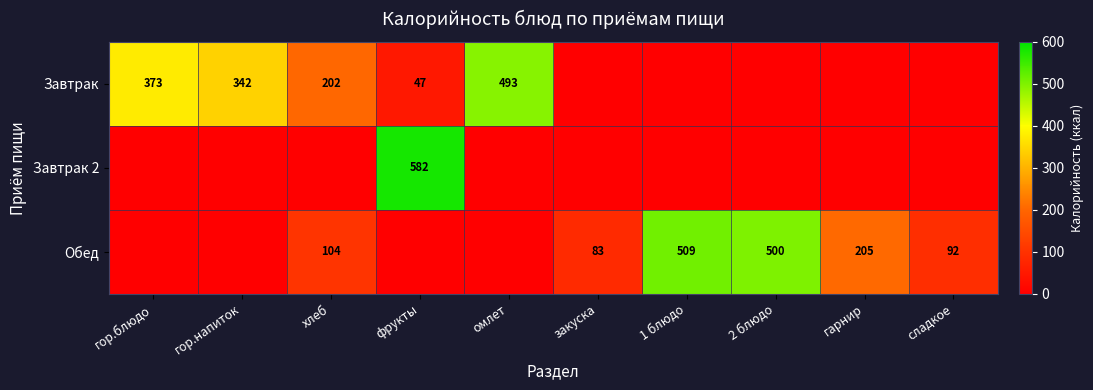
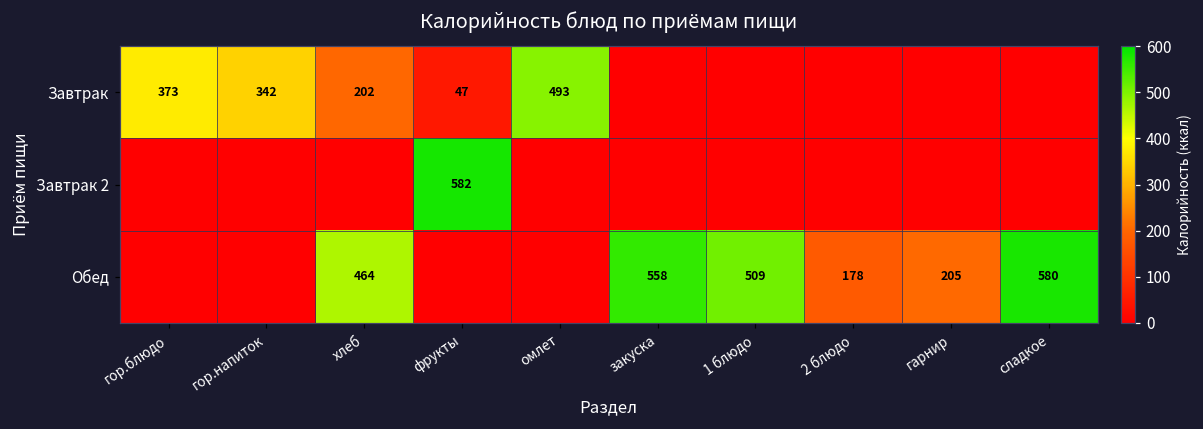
  {
    "Завтрак": {
      "гор.блюдо": 373,
      "гор.напиток": 342,
      "хлеб": 202,
      "фрукты": 47,
      "омлет": 493
    },
    "Завтрак 2": {
      "фрукты": 582
    },
    "Обед": {
-     "хлеб": 104,
-     "закуска": 83,
+     "хлеб": 464,
+     "закуска": 558,
      "1 блюдо": 509,
-     "2 блюдо": 500,
+     "2 блюдо": 178,
      "гарнир": 205,
-     "сладкое": 92
+     "сладкое": 580
    }
  }
